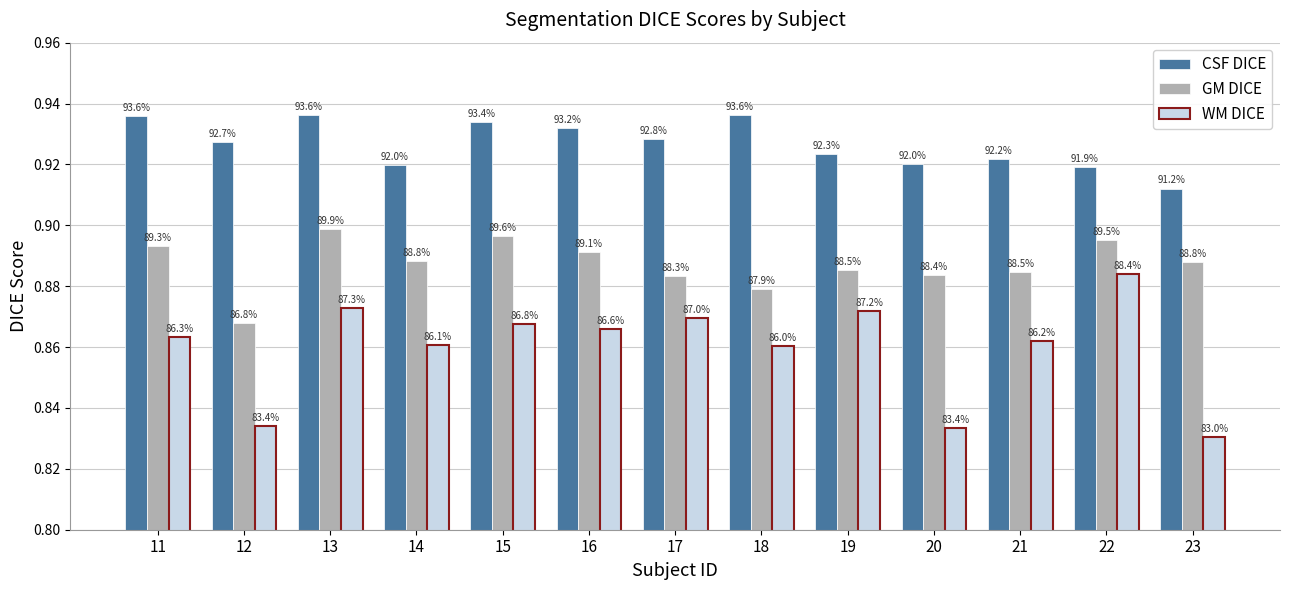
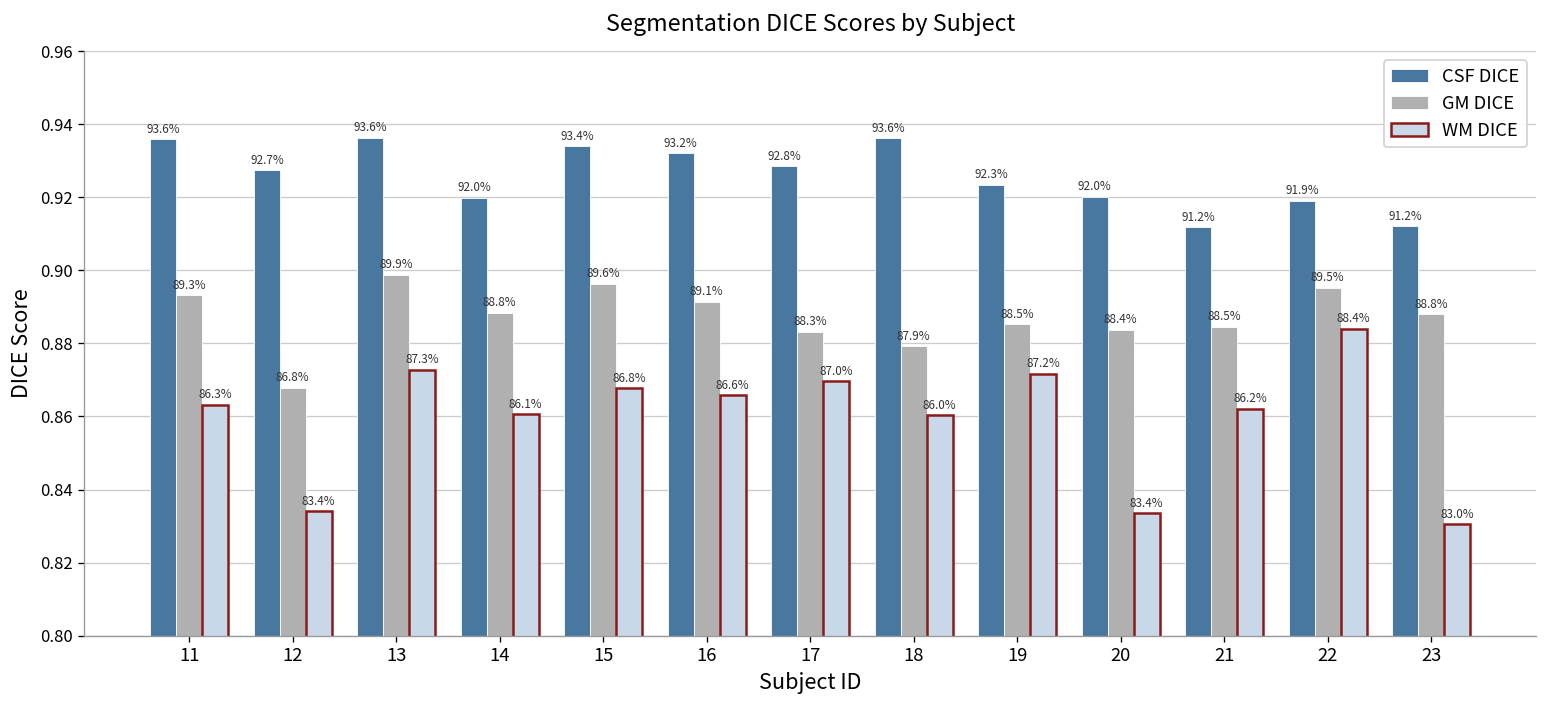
  {
    "CSF DICE": {
      "11": "93.6%",
      "12": "92.7%",
      "13": "93.6%",
      "14": "92.0%",
      "15": "93.4%",
      "16": "93.2%",
      "17": "92.8%",
      "18": "93.6%",
      "19": "92.3%",
      "20": "92.0%",
-     "21": "92.2%",
+     "21": "91.2%",
      "22": "91.9%",
      "23": "91.2%"
    },
    "GM DICE": {
      "11": "89.3%",
      "12": "86.8%",
      "13": "89.9%",
      "14": "88.8%",
      "15": "89.6%",
      "16": "89.1%",
      "17": "88.3%",
      "18": "87.9%",
      "19": "88.5%",
      "20": "88.4%",
      "21": "88.5%",
      "22": "89.5%",
      "23": "88.8%"
    },
    "WM DICE": {
      "11": "86.3%",
      "12": "83.4%",
      "13": "87.3%",
      "14": "86.1%",
      "15": "86.8%",
      "16": "86.6%",
      "17": "87.0%",
      "18": "86.0%",
      "19": "87.2%",
      "20": "83.4%",
      "21": "86.2%",
      "22": "88.4%",
      "23": "83.0%"
    }
  }
